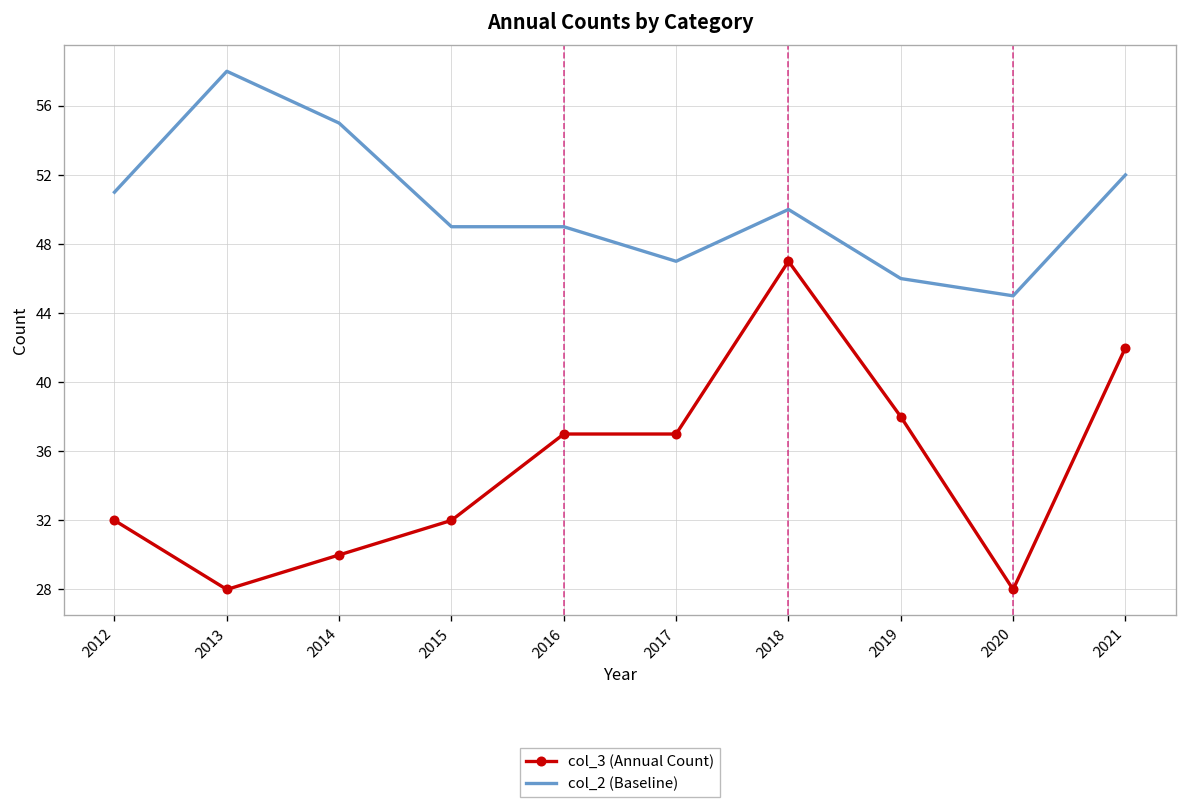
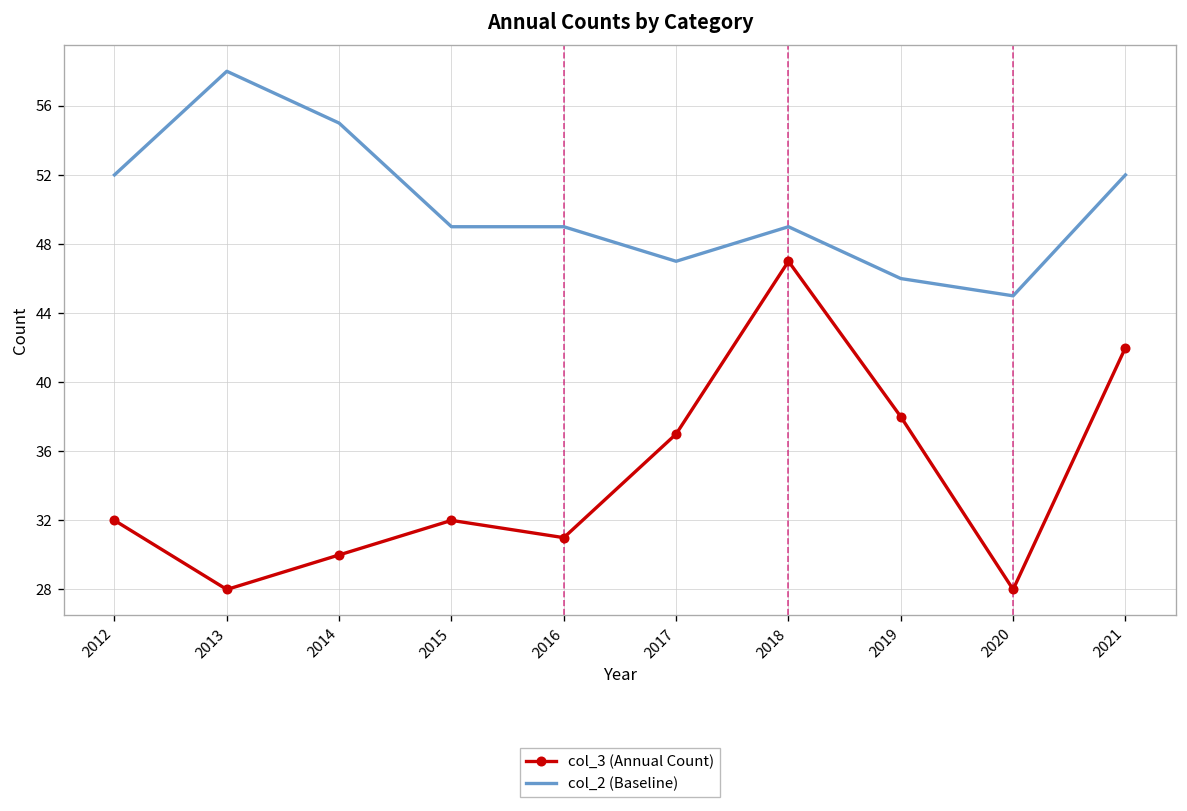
  {
    "col_3 (Annual Count)": {
      "2012": 32,
      "2013": 28,
      "2014": 30,
      "2015": 32,
-     "2016": 37,
+     "2016": 31,
      "2017": 37,
      "2018": 47,
      "2019": 38,
      "2020": 28,
      "2021": 42
    },
    "col_2 (Baseline)": {
-     "2012": 51,
+     "2012": 52,
      "2013": 58,
      "2014": 55,
      "2015": 49,
      "2016": 49,
      "2017": 47,
-     "2018": 50,
+     "2018": 49,
      "2019": 46,
      "2020": 45,
      "2021": 52
    }
  }
